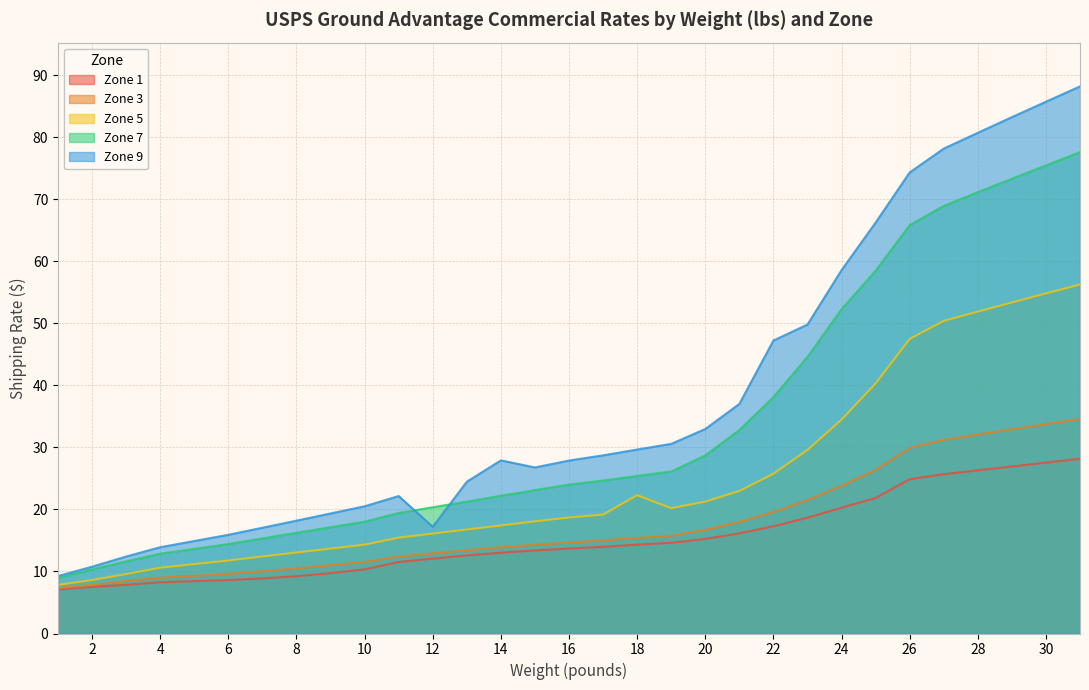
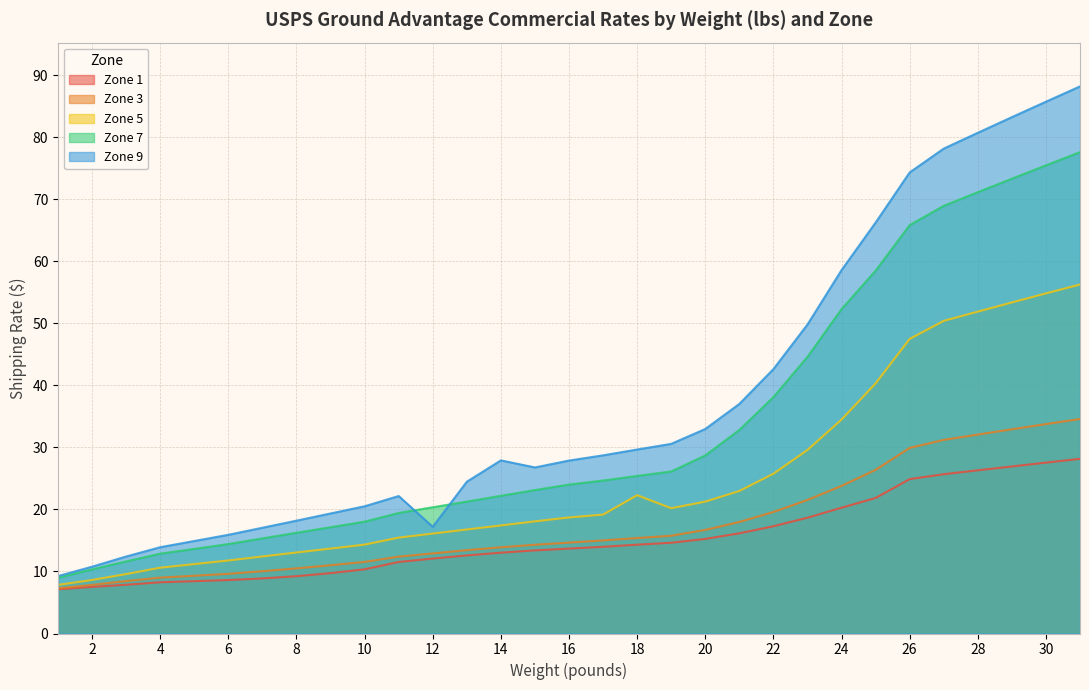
  {
    "Zone 5": {
      "2": 9,
      "4": 11,
      "6": 12,
      "8": 13,
      "10": 14,
      "12": 16,
      "14": 17,
      "16": 19,
      "18": 22,
      "20": 21,
      "22": 26,
      "24": 34,
      "26": 47,
      "28": 52,
      "30": 55
    },
    "Zone 7": {
      "2": 10,
      "4": 13,
      "6": 14,
      "8": 16,
      "10": 18,
      "12": 20,
      "14": 22,
      "16": 24,
      "18": 25,
      "20": 29,
      "22": 38,
      "24": 52,
      "26": 66,
      "28": 71,
      "30": 75
    },
    "Zone 9": {
      "2": 11,
      "4": 14,
      "6": 16,
      "8": 18,
      "10": 21,
      "12": 17,
      "14": 28,
      "16": 28,
      "18": 30,
      "20": 33,
-     "22": 47,
+     "22": 43,
      "24": 59,
      "26": 74,
      "28": 81,
      "30": 86
    }
  }
